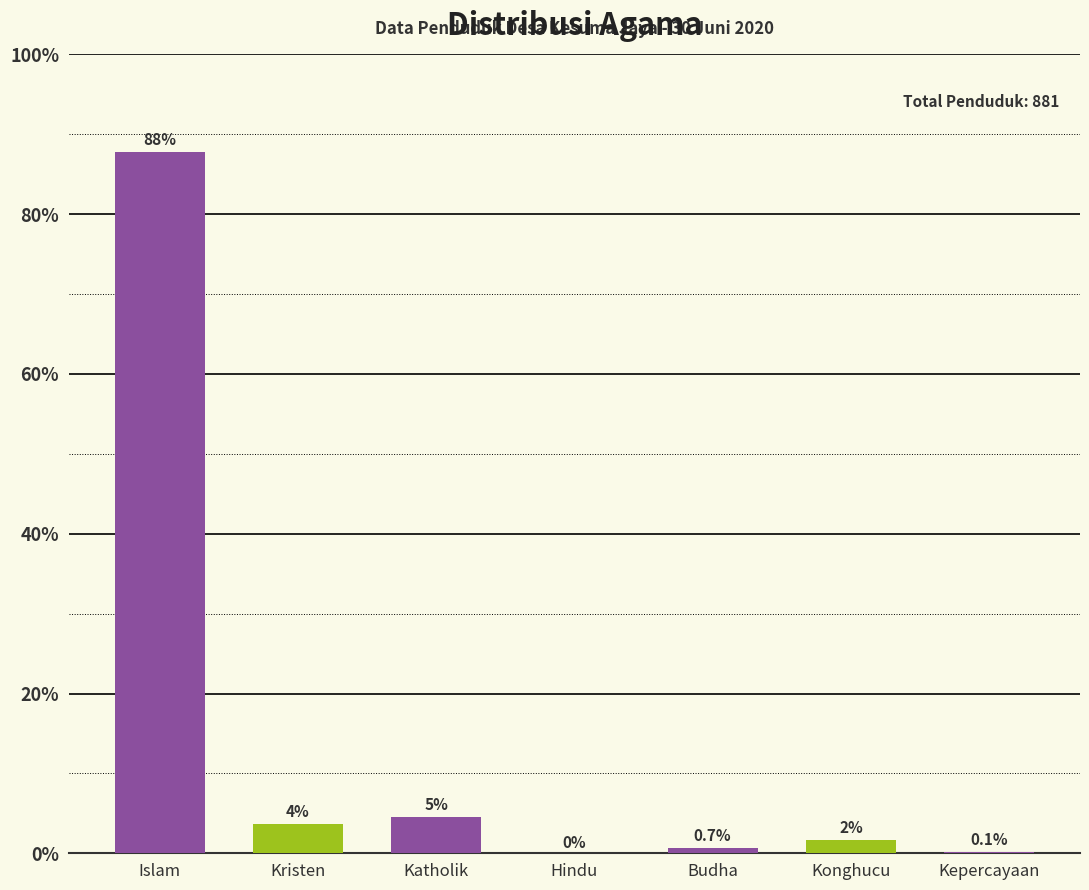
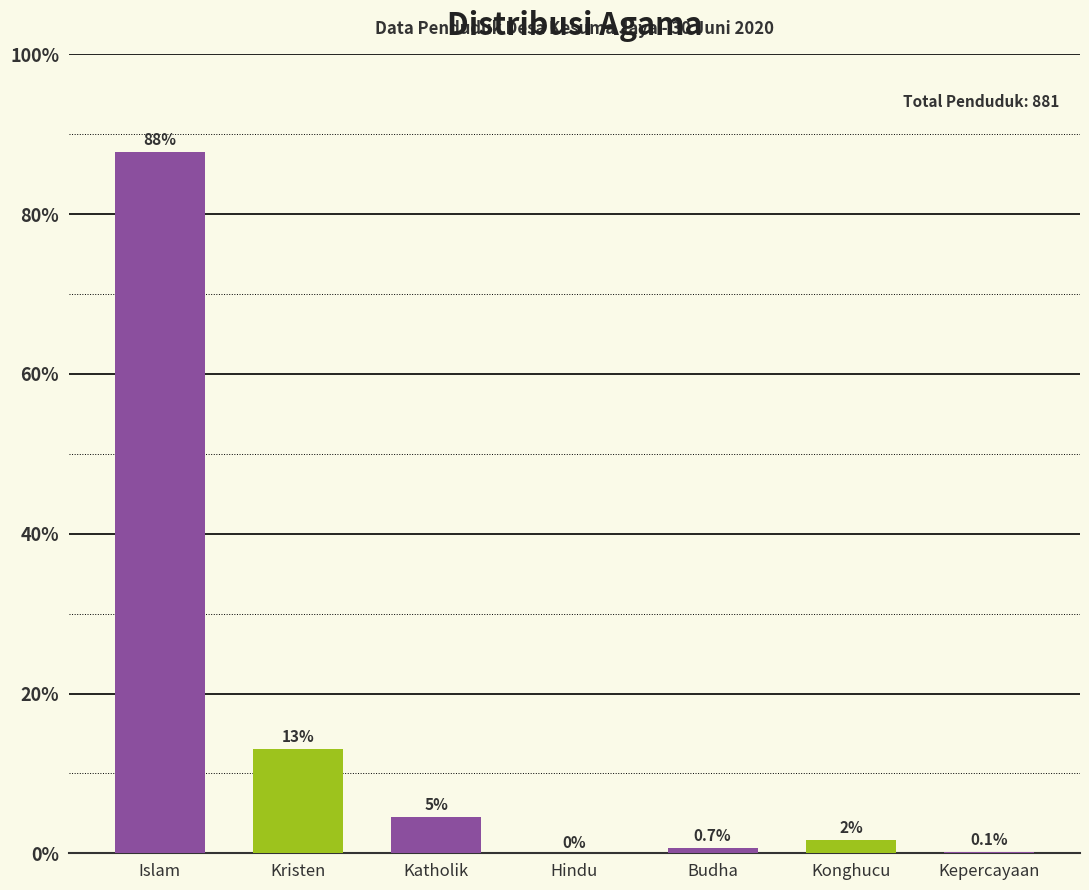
  {
    "Islam": "88%",
-   "Kristen": "4%",
+   "Kristen": "13%",
    "Katholik": "5%",
    "Hindu": "0%",
    "Budha": "0.7%",
    "Konghucu": "2%",
    "Kepercayaan": "0.1%"
  }
